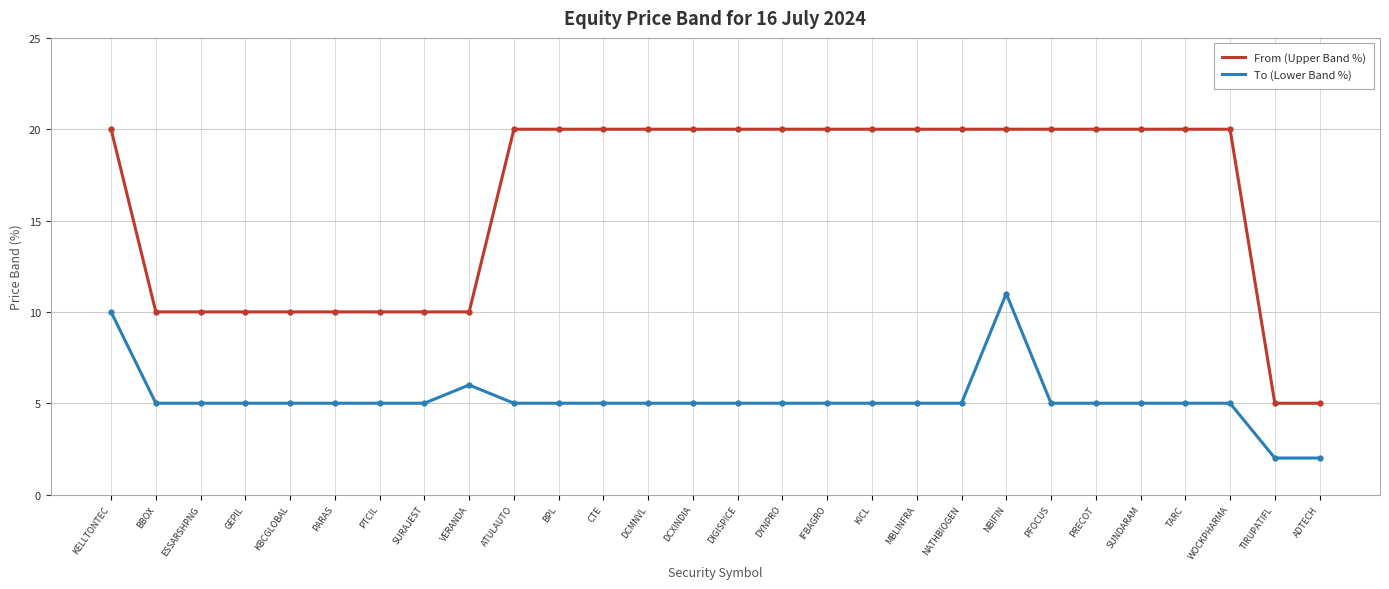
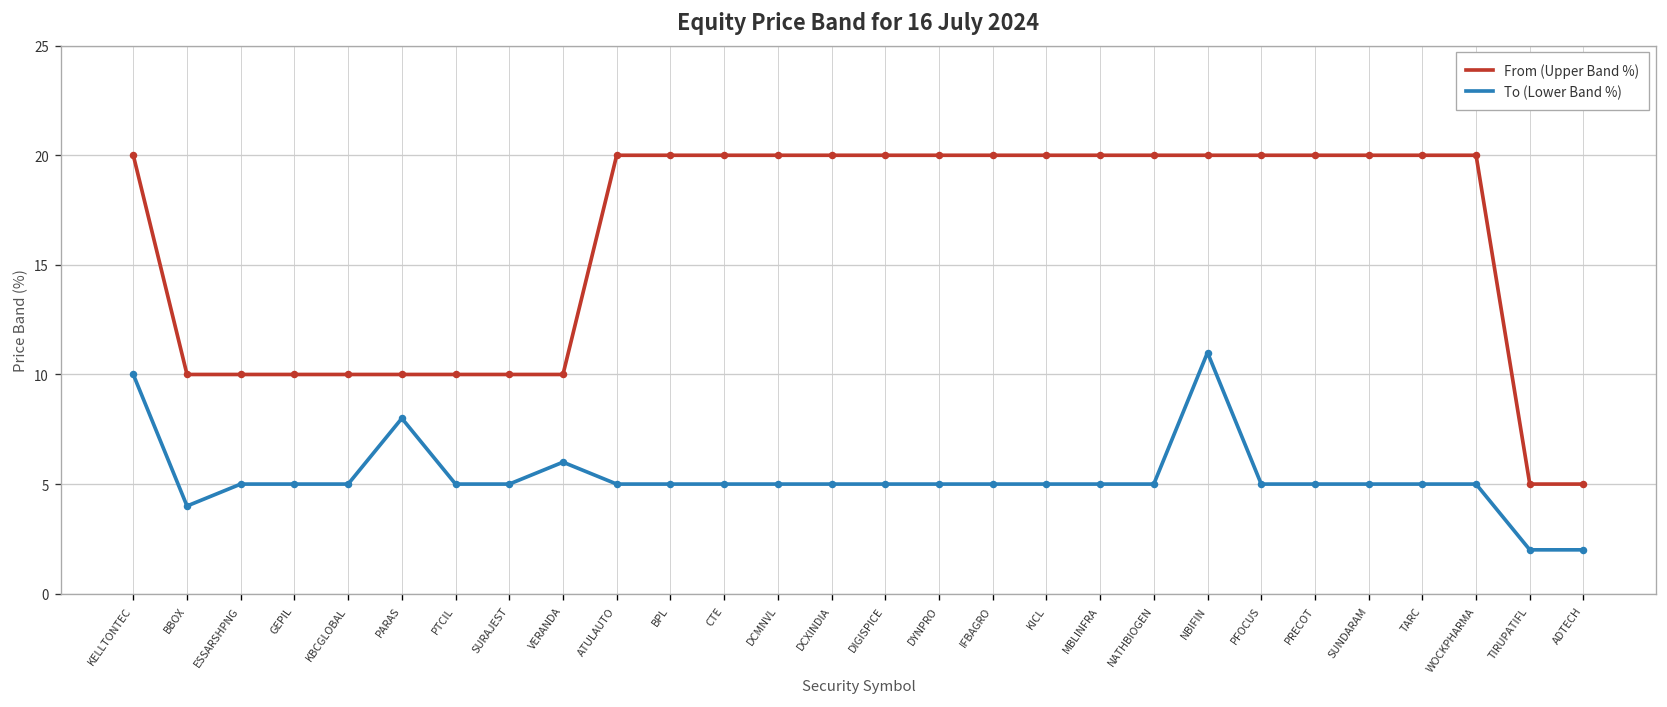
  {
    "From (Upper Band %)": {
      "KELLTONTEC": 20,
      "BBOX": 10,
      "ESSARSHPNG": 10,
      "GEPIL": 10,
      "KBCGLOBAL": 10,
      "PARAS": 10,
      "PTCIL": 10,
      "SURAJEST": 10,
      "VERANDA": 10,
      "ATULAUTO": 20,
      "BPL": 20,
      "CTE": 20,
      "DCMNVL": 20,
      "DCXINDIA": 20,
      "DIGISPICE": 20,
      "DYNPRO": 20,
      "IFBAGRO": 20,
      "KICL": 20,
      "MBLINFRA": 20,
      "NATHBIOGEN": 20,
      "NBIFIN": 20,
      "PFOCUS": 20,
      "PRECOT": 20,
      "SUNDARAM": 20,
      "TARC": 20,
      "WOCKPHARMA": 20,
      "TIRUPATIFL": 5,
      "ADTECH": 5
    },
    "To (Lower Band %)": {
      "KELLTONTEC": 10,
-     "BBOX": 5,
+     "BBOX": 4,
      "ESSARSHPNG": 5,
      "GEPIL": 5,
      "KBCGLOBAL": 5,
-     "PARAS": 5,
+     "PARAS": 8,
      "PTCIL": 5,
      "SURAJEST": 5,
      "VERANDA": 6,
      "ATULAUTO": 5,
      "BPL": 5,
      "CTE": 5,
      "DCMNVL": 5,
      "DCXINDIA": 5,
      "DIGISPICE": 5,
      "DYNPRO": 5,
      "IFBAGRO": 5,
      "KICL": 5,
      "MBLINFRA": 5,
      "NATHBIOGEN": 5,
      "NBIFIN": 11,
      "PFOCUS": 5,
      "PRECOT": 5,
      "SUNDARAM": 5,
      "TARC": 5,
      "WOCKPHARMA": 5,
      "TIRUPATIFL": 2,
      "ADTECH": 2
    }
  }
